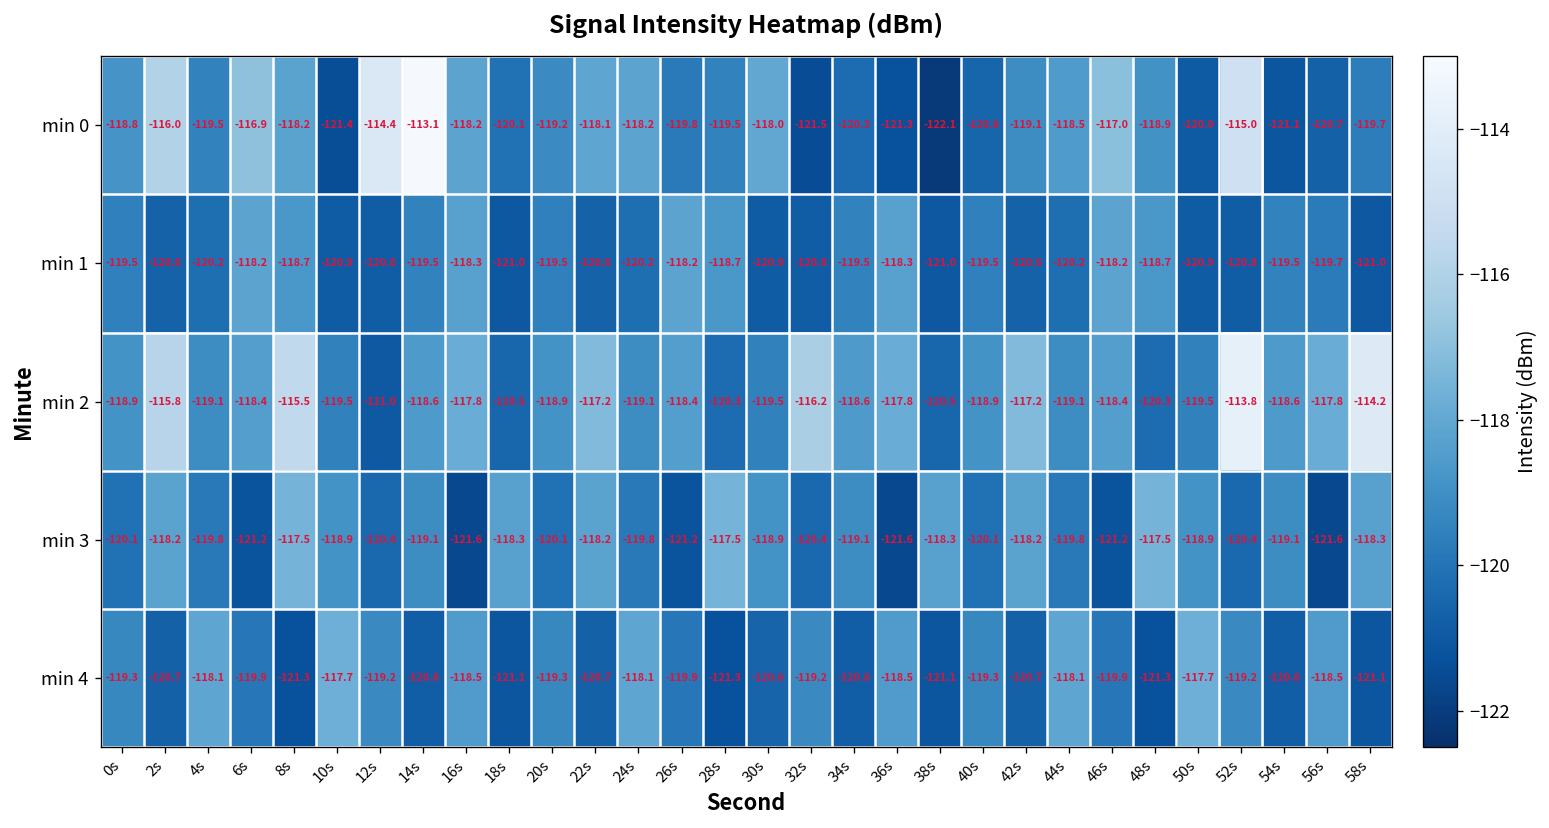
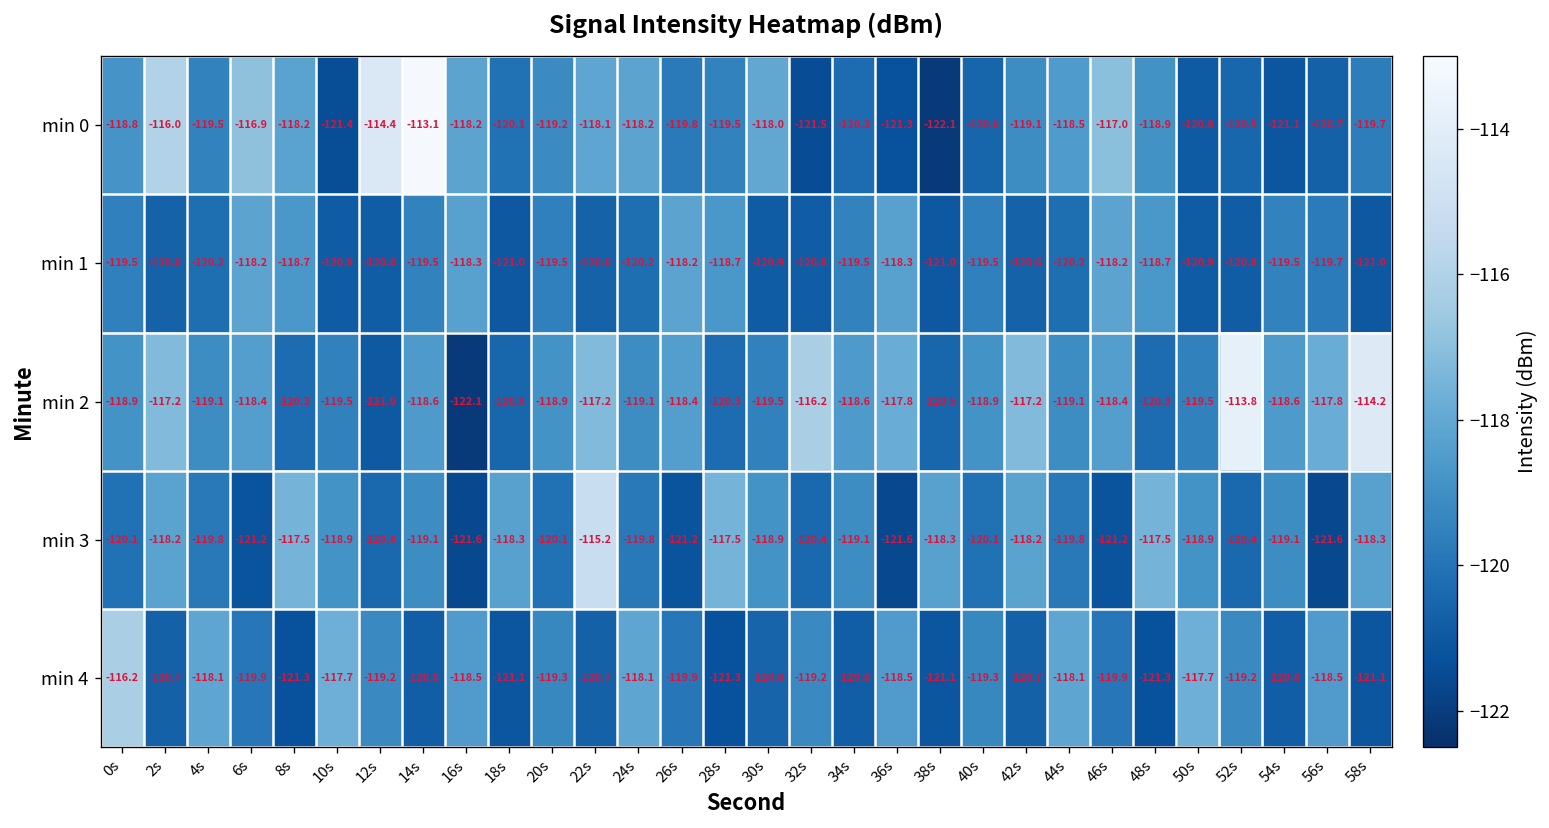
  {
    "min 0": {
      "0s": -118.8,
      "2s": -116.0,
      "4s": -119.5,
      "6s": -116.9,
      "8s": -118.2,
      "10s": -121.4,
      "12s": -114.4,
      "14s": -113.1,
      "16s": -118.2,
      "18s": -120.1,
      "20s": -119.2,
      "22s": -118.1,
      "24s": -118.2,
      "26s": -119.8,
      "28s": -119.5,
      "30s": -118.0,
      "32s": -121.5,
      "34s": -120.3,
      "36s": -121.3,
      "38s": -122.1,
      "40s": -120.6,
      "42s": -119.1,
      "44s": -118.5,
      "46s": -117.0,
      "48s": -118.9,
      "50s": -120.9,
-     "52s": -115.0,
+     "52s": -120.5,
      "54s": -121.1,
      "56s": -120.7,
      "58s": -119.7
    },
    "min 1": {
      "0s": -119.5,
      "2s": -120.6,
      "4s": -120.2,
      "6s": -118.2,
      "8s": -118.7,
      "10s": -120.9,
      "12s": -120.8,
      "14s": -119.5,
      "16s": -118.3,
      "18s": -121.0,
      "20s": -119.5,
      "22s": -120.6,
      "24s": -120.2,
      "26s": -118.2,
      "28s": -118.7,
      "30s": -120.9,
      "32s": -120.8,
      "34s": -119.5,
      "36s": -118.3,
      "38s": -121.0,
      "40s": -119.5,
      "42s": -120.6,
      "44s": -120.2,
      "46s": -118.2,
      "48s": -118.7,
      "50s": -120.9,
      "52s": -120.8,
      "54s": -119.5,
      "56s": -119.7,
      "58s": -121.0
    },
    "min 2": {
      "0s": -118.9,
-     "2s": -115.8,
+     "2s": -117.2,
      "4s": -119.1,
      "6s": -118.4,
-     "8s": -115.5,
+     "8s": -120.3,
      "10s": -119.5,
      "12s": -121.0,
      "14s": -118.6,
-     "16s": -117.8,
+     "16s": -122.1,
      "18s": -120.5,
      "20s": -118.9,
      "22s": -117.2,
      "24s": -119.1,
      "26s": -118.4,
      "28s": -120.3,
      "30s": -119.5,
      "32s": -116.2,
      "34s": -118.6,
      "36s": -117.8,
      "38s": -120.5,
      "40s": -118.9,
      "42s": -117.2,
      "44s": -119.1,
      "46s": -118.4,
      "48s": -120.3,
      "50s": -119.5,
      "52s": -113.8,
      "54s": -118.6,
      "56s": -117.8,
      "58s": -114.2
    },
    "min 3": {
      "0s": -120.1,
      "2s": -118.2,
      "4s": -119.8,
      "6s": -121.2,
      "8s": -117.5,
      "10s": -118.9,
      "12s": -120.4,
      "14s": -119.1,
      "16s": -121.6,
      "18s": -118.3,
      "20s": -120.1,
-     "22s": -118.2,
+     "22s": -115.2,
      "24s": -119.8,
      "26s": -121.2,
      "28s": -117.5,
      "30s": -118.9,
      "32s": -120.4,
      "34s": -119.1,
      "36s": -121.6,
      "38s": -118.3,
      "40s": -120.1,
      "42s": -118.2,
      "44s": -119.8,
      "46s": -121.2,
      "48s": -117.5,
      "50s": -118.9,
      "52s": -120.4,
      "54s": -119.1,
      "56s": -121.6,
      "58s": -118.3
    },
    "min 4": {
-     "0s": -119.3,
+     "0s": -116.2,
      "2s": -120.7,
      "4s": -118.1,
      "6s": -119.9,
      "8s": -121.3,
      "10s": -117.7,
      "12s": -119.2,
      "14s": -120.8,
      "16s": -118.5,
      "18s": -121.1,
      "20s": -119.3,
      "22s": -120.7,
      "24s": -118.1,
      "26s": -119.9,
      "28s": -121.3,
      "30s": -120.6,
      "32s": -119.2,
      "34s": -120.8,
      "36s": -118.5,
      "38s": -121.1,
      "40s": -119.3,
      "42s": -120.7,
      "44s": -118.1,
      "46s": -119.9,
      "48s": -121.3,
      "50s": -117.7,
      "52s": -119.2,
      "54s": -120.8,
      "56s": -118.5,
      "58s": -121.1
    }
  }
